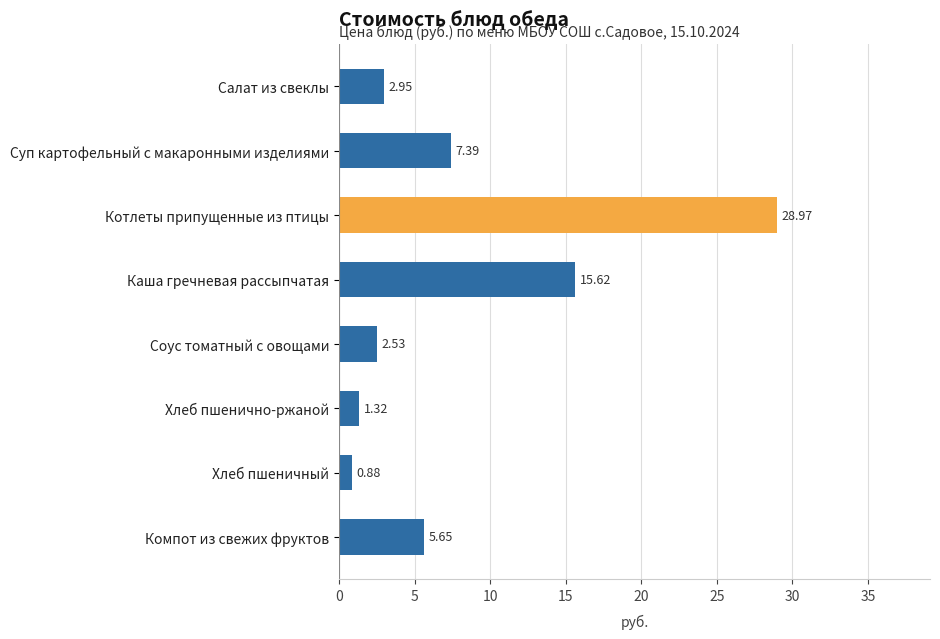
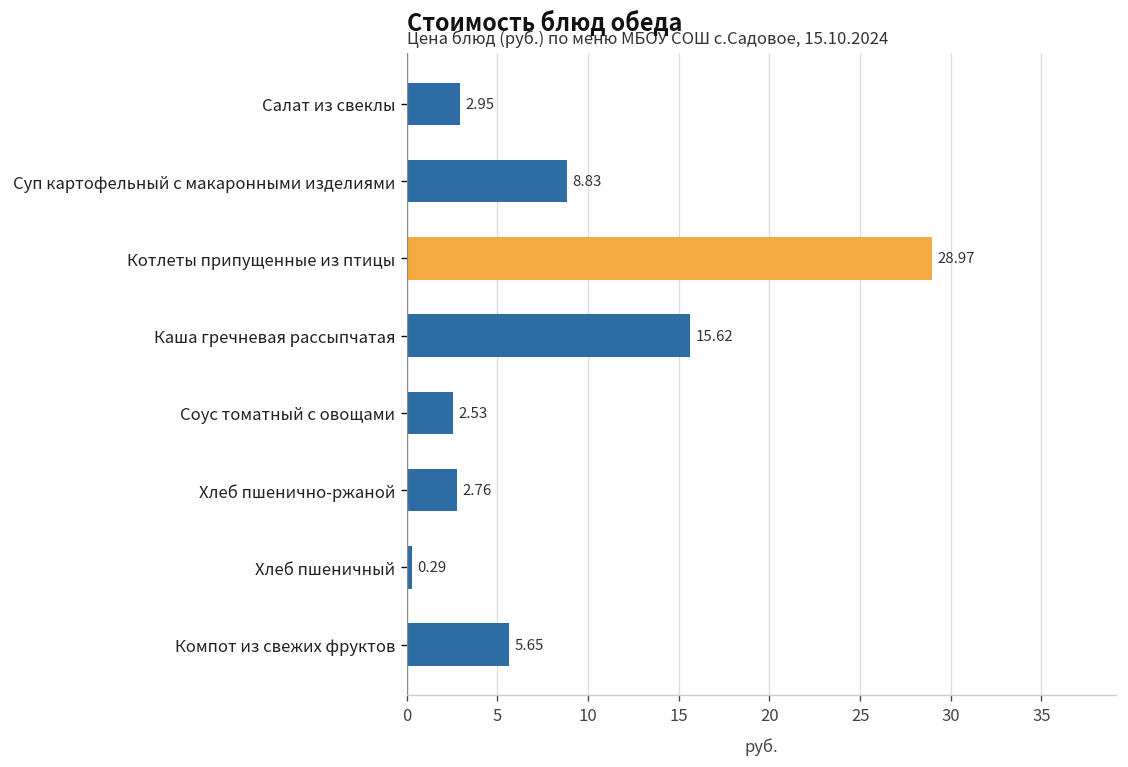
  {
    "Салат из свеклы": 2.95,
-   "Суп картофельный с макаронными изделиями": 7.39,
+   "Суп картофельный с макаронными изделиями": 8.83,
    "Котлеты припущенные из птицы": 28.97,
    "Каша гречневая рассыпчатая": 15.62,
    "Соус томатный с овощами": 2.53,
-   "Хлеб пшенично-ржаной": 1.32,
-   "Хлеб пшеничный": 0.88,
+   "Хлеб пшенично-ржаной": 2.76,
+   "Хлеб пшеничный": 0.29,
    "Компот из свежих фруктов": 5.65
  }
